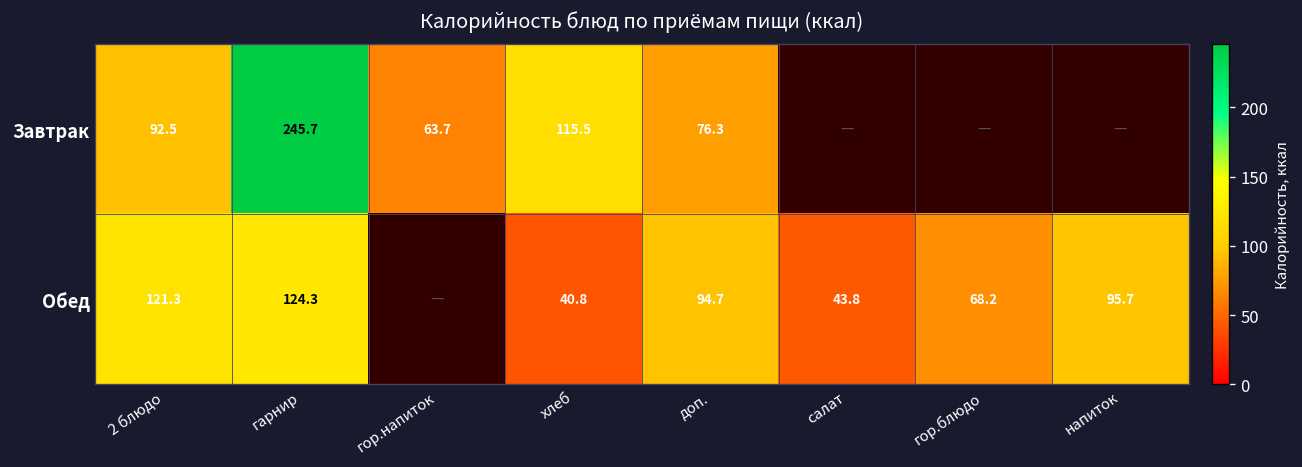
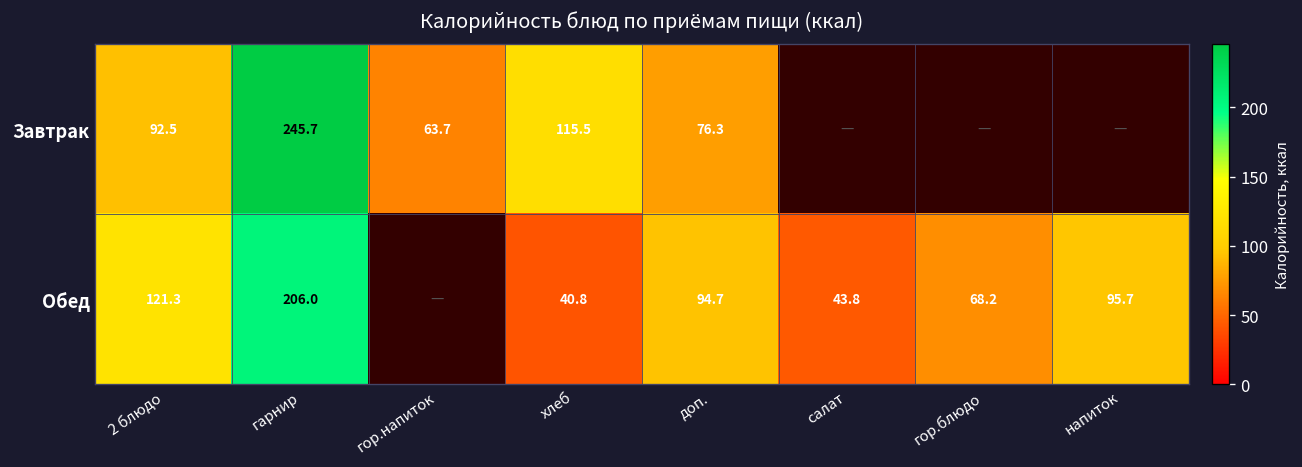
  {
    "Завтрак": {
      "2 блюдо": 92.5,
      "гарнир": 245.7,
      "гор.напиток": 63.7,
      "хлеб": 115.5,
      "доп.": 76.3
    },
    "Обед": {
      "2 блюдо": 121.3,
-     "гарнир": 124.3,
+     "гарнир": 206.0,
      "хлеб": 40.8,
      "доп.": 94.7,
      "салат": 43.8,
      "гор.блюдо": 68.2,
      "напиток": 95.7
    }
  }
